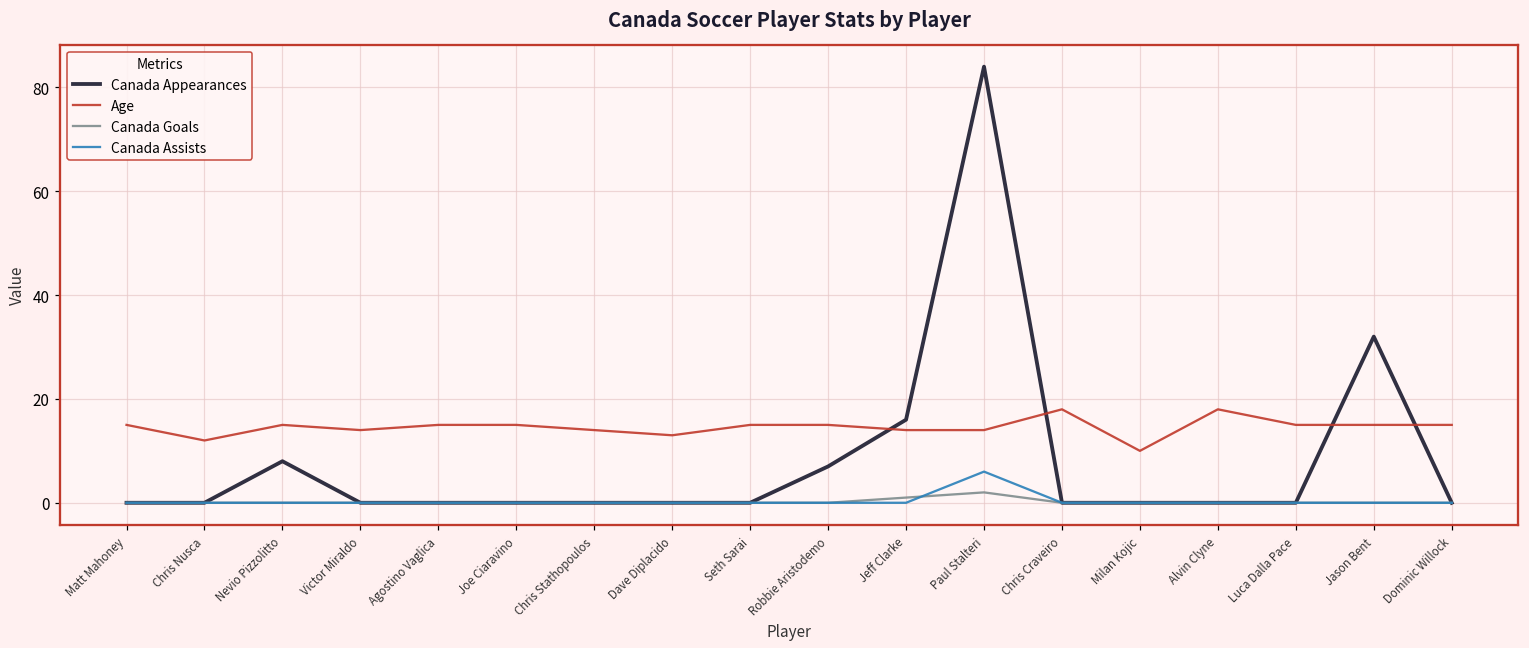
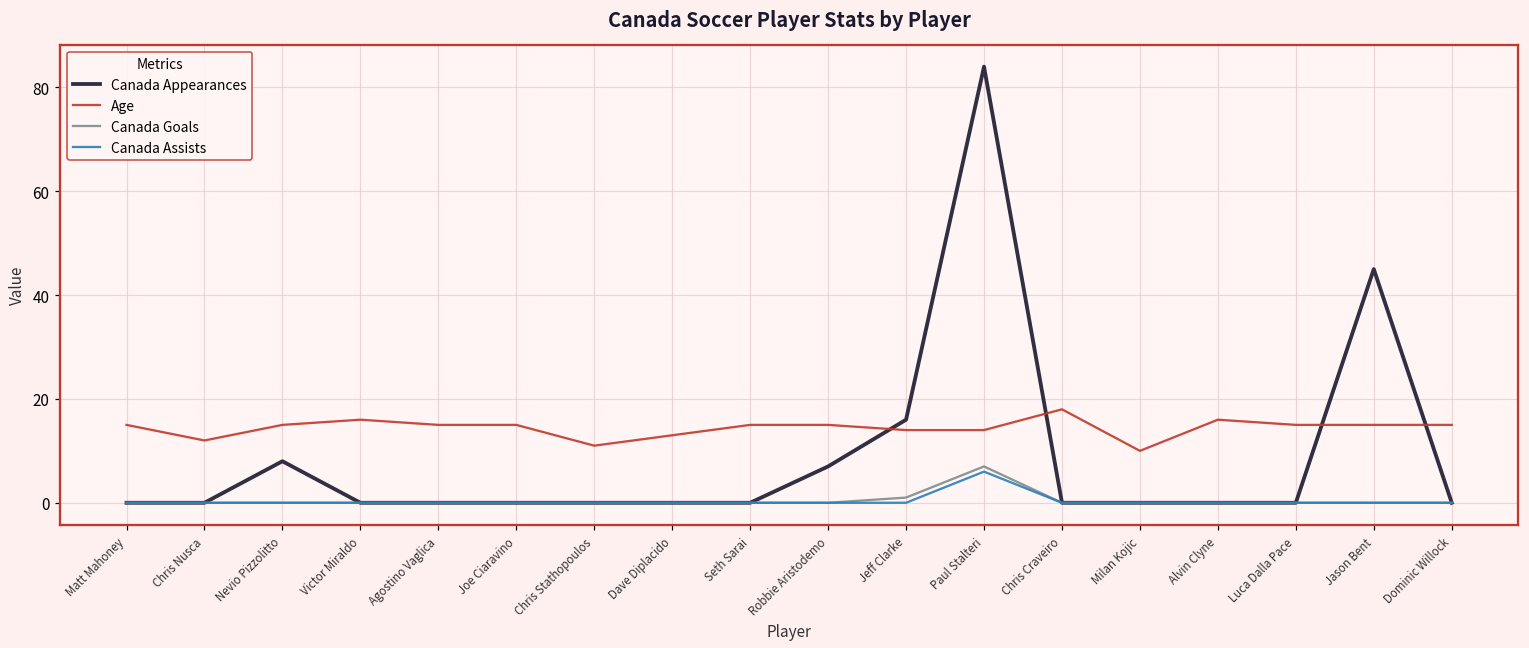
  {
    "Canada Appearances": {
      "Nevio Pizzolitto": 8,
      "Robbie Aristodemo": 7,
      "Jeff Clarke": 16,
      "Paul Stalteri": 84,
-     "Jason Bent": 32
+     "Jason Bent": 45
    },
    "Age": {
      "Matt Mahoney": 15,
      "Chris Nusca": 12,
      "Nevio Pizzolitto": 15,
-     "Victor Miraldo": 14,
+     "Victor Miraldo": 16,
      "Agostino Vaglica": 15,
      "Joe Ciaravino": 15,
-     "Chris Stathopoulos": 14,
+     "Chris Stathopoulos": 11,
      "Dave Diplacido": 13,
      "Seth Sarai": 15,
      "Robbie Aristodemo": 15,
      "Jeff Clarke": 14,
      "Paul Stalteri": 14,
      "Chris Craveiro": 18,
      "Milan Kojic": 10,
-     "Alvin Clyne": 18,
+     "Alvin Clyne": 16,
      "Luca Dalla Pace": 15,
      "Jason Bent": 15,
      "Dominic Willock": 15
    },
    "Canada Goals": {
      "Jeff Clarke": 1,
-     "Paul Stalteri": 2
+     "Paul Stalteri": 7
    },
    "Canada Assists": {
      "Jeff Clarke": 0,
      "Paul Stalteri": 6
    }
  }
